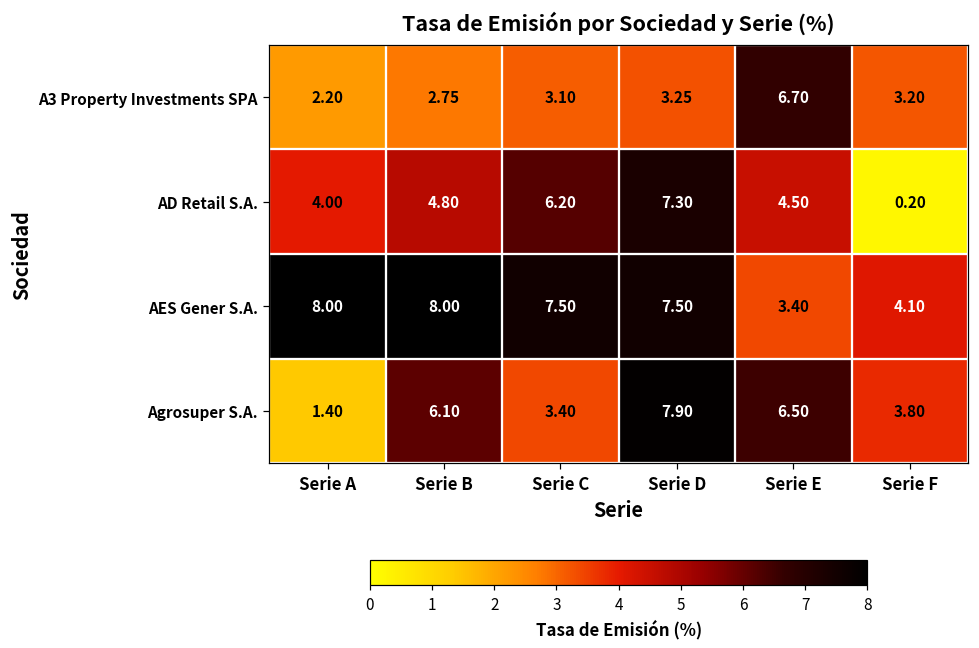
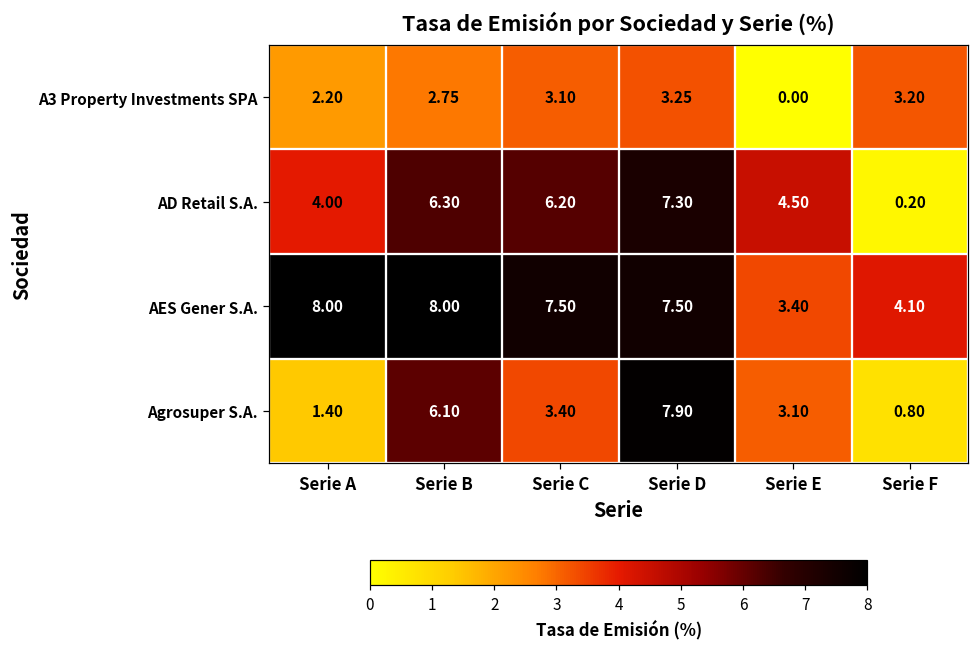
  {
    "A3 Property Investments SPA": {
      "Serie A": 2.20,
      "Serie B": 2.75,
      "Serie C": 3.10,
      "Serie D": 3.25,
-     "Serie E": 6.70,
+     "Serie E": 0.00,
      "Serie F": 3.20
    },
    "AD Retail S.A.": {
      "Serie A": 4.00,
-     "Serie B": 4.80,
+     "Serie B": 6.30,
      "Serie C": 6.20,
      "Serie D": 7.30,
      "Serie E": 4.50,
      "Serie F": 0.20
    },
    "AES Gener S.A.": {
      "Serie A": 8.00,
      "Serie B": 8.00,
      "Serie C": 7.50,
      "Serie D": 7.50,
      "Serie E": 3.40,
      "Serie F": 4.10
    },
    "Agrosuper S.A.": {
      "Serie A": 1.40,
      "Serie B": 6.10,
      "Serie C": 3.40,
      "Serie D": 7.90,
-     "Serie E": 6.50,
-     "Serie F": 3.80
+     "Serie E": 3.10,
+     "Serie F": 0.80
    }
  }
